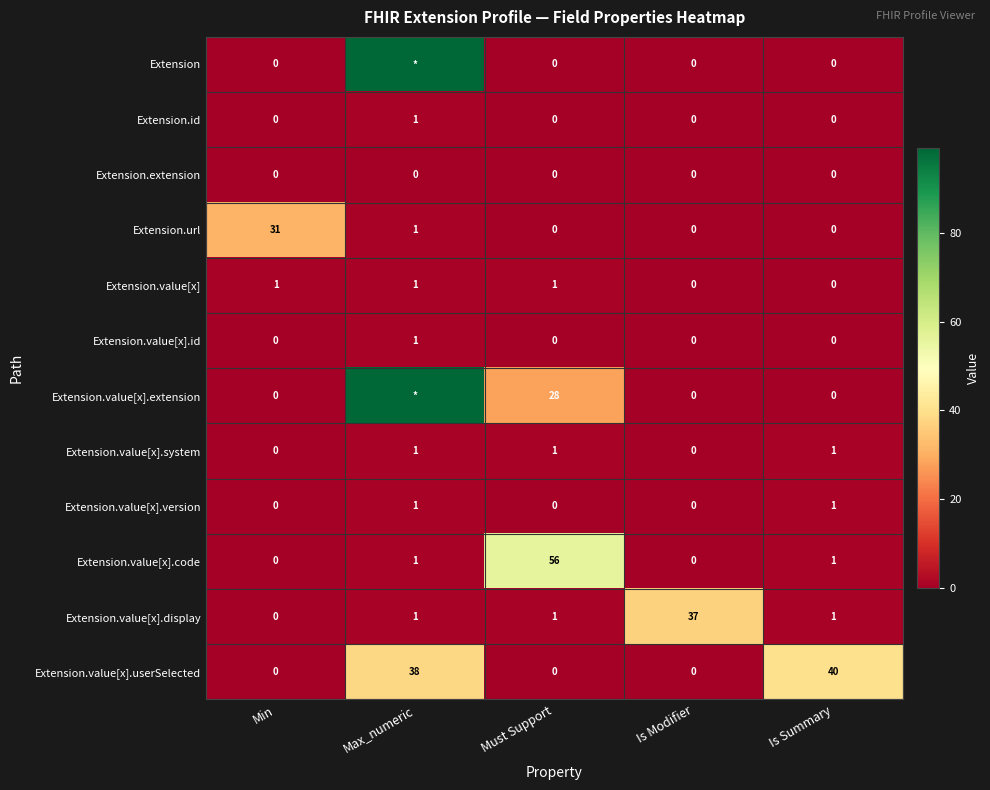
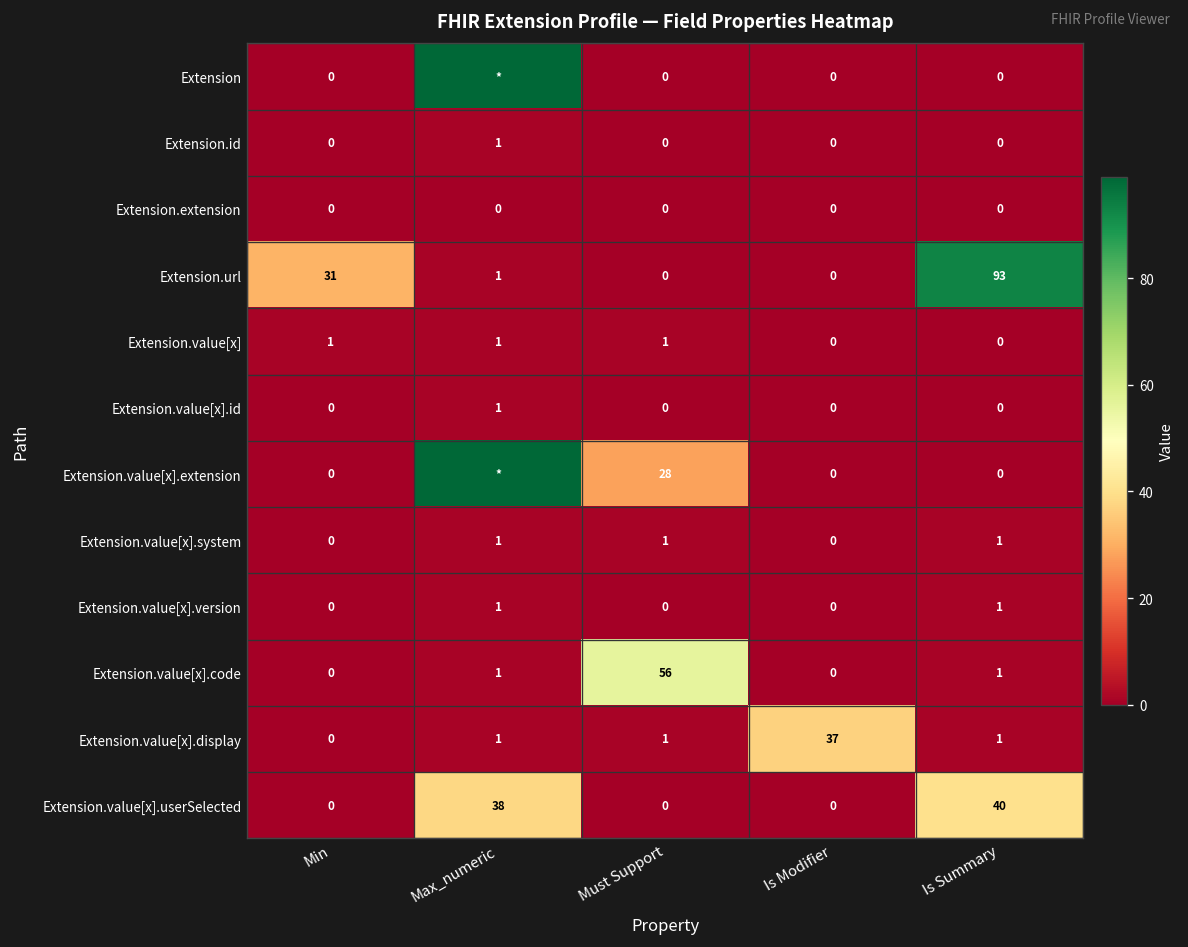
  {
    "Extension": {
      "Min": 0,
      "Must Support": 0,
      "Is Modifier": 0,
      "Is Summary": 0
    },
    "Extension.id": {
      "Min": 0,
      "Max_numeric": 1,
      "Must Support": 0,
      "Is Modifier": 0,
      "Is Summary": 0
    },
    "Extension.extension": {
      "Min": 0,
      "Max_numeric": 0,
      "Must Support": 0,
      "Is Modifier": 0,
      "Is Summary": 0
    },
    "Extension.url": {
      "Min": 31,
      "Max_numeric": 1,
      "Must Support": 0,
      "Is Modifier": 0,
-     "Is Summary": 0
+     "Is Summary": 93
    },
    "Extension.value[x]": {
      "Min": 1,
      "Max_numeric": 1,
      "Must Support": 1,
      "Is Modifier": 0,
      "Is Summary": 0
    },
    "Extension.value[x].id": {
      "Min": 0,
      "Max_numeric": 1,
      "Must Support": 0,
      "Is Modifier": 0,
      "Is Summary": 0
    },
    "Extension.value[x].extension": {
      "Min": 0,
      "Must Support": 28,
      "Is Modifier": 0,
      "Is Summary": 0
    },
    "Extension.value[x].system": {
      "Min": 0,
      "Max_numeric": 1,
      "Must Support": 1,
      "Is Modifier": 0,
      "Is Summary": 1
    },
    "Extension.value[x].version": {
      "Min": 0,
      "Max_numeric": 1,
      "Must Support": 0,
      "Is Modifier": 0,
      "Is Summary": 1
    },
    "Extension.value[x].code": {
      "Min": 0,
      "Max_numeric": 1,
      "Must Support": 56,
      "Is Modifier": 0,
      "Is Summary": 1
    },
    "Extension.value[x].display": {
      "Min": 0,
      "Max_numeric": 1,
      "Must Support": 1,
      "Is Modifier": 37,
      "Is Summary": 1
    },
    "Extension.value[x].userSelected": {
      "Min": 0,
      "Max_numeric": 38,
      "Must Support": 0,
      "Is Modifier": 0,
      "Is Summary": 40
    }
  }
